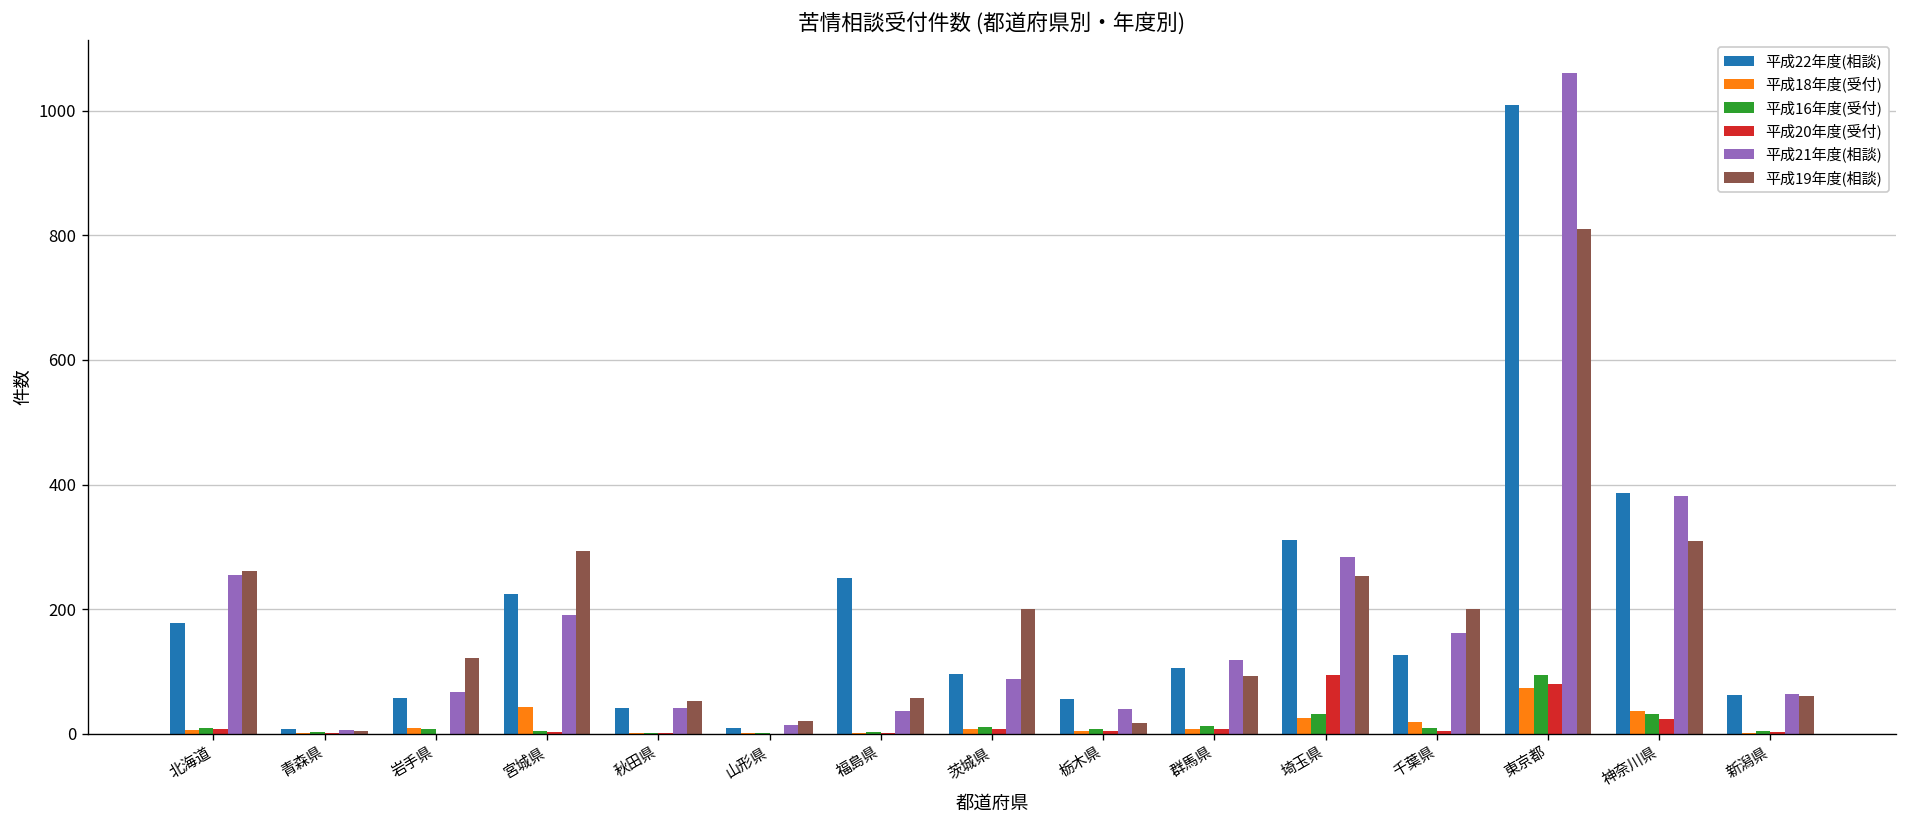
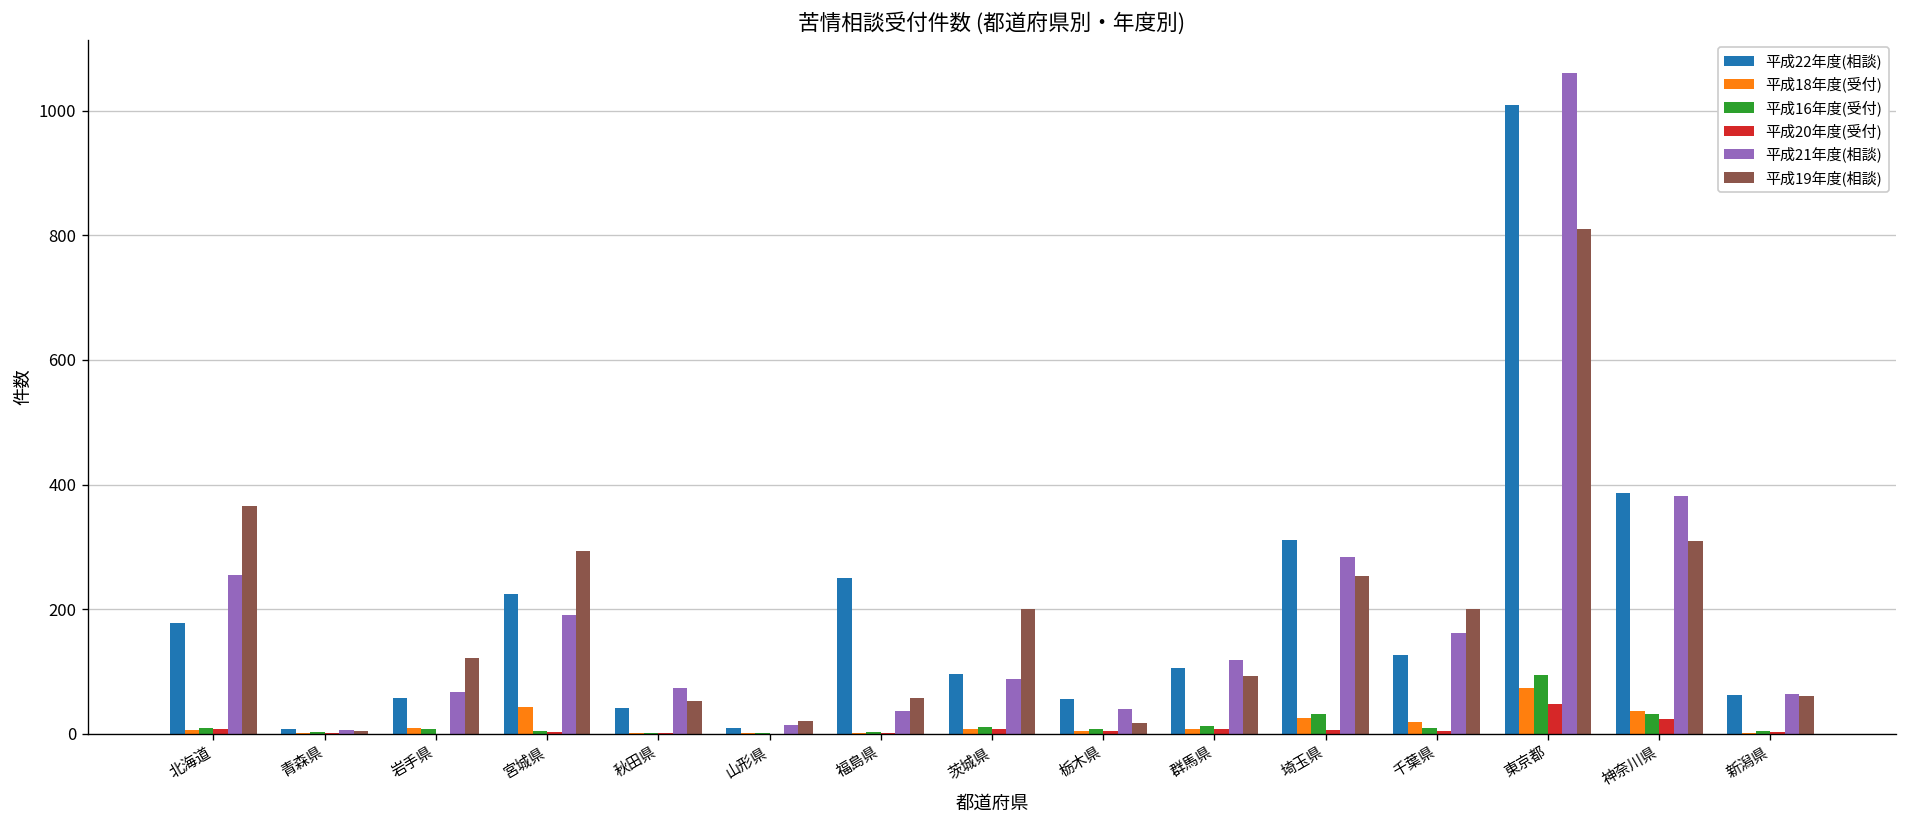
  {
    "平成22年度(相談)": {
      "北海道": 180,
      "青森県": 10,
      "岩手県": 60,
      "宮城県": 220,
      "秋田県": 40,
      "山形県": 10,
      "福島県": 250,
      "茨城県": 100,
      "栃木県": 60,
      "群馬県": 110,
      "埼玉県": 310,
      "千葉県": 130,
      "東京都": 1010,
      "神奈川県": 390,
      "新潟県": 60
    },
    "平成18年度(受付)": {
      "北海道": 10,
      "岩手県": 10,
      "宮城県": 40,
      "茨城県": 10,
      "群馬県": 10,
      "埼玉県": 30,
      "千葉県": 20,
      "東京都": 70,
      "神奈川県": 40
    },
    "平成16年度(受付)": {
      "北海道": 10,
      "岩手県": 10,
      "宮城県": 10,
      "茨城県": 10,
      "栃木県": 10,
      "群馬県": 10,
      "埼玉県": 30,
      "千葉県": 10,
      "東京都": 90,
      "神奈川県": 30,
      "新潟県": 10
    },
    "平成20年度(受付)": {
      "北海道": 10,
      "岩手県": 0,
      "山形県": 0,
      "茨城県": 10,
      "群馬県": 10,
-     "埼玉県": 90,
+     "埼玉県": 10,
      "千葉県": 10,
-     "東京都": 80,
+     "東京都": 50,
      "神奈川県": 20
    },
    "平成21年度(相談)": {
      "北海道": 260,
      "青森県": 10,
      "岩手県": 70,
      "宮城県": 190,
-     "秋田県": 40,
+     "秋田県": 70,
      "山形県": 10,
      "福島県": 40,
      "茨城県": 90,
      "栃木県": 40,
      "群馬県": 120,
      "埼玉県": 280,
      "千葉県": 160,
      "東京都": 1060,
      "神奈川県": 380,
      "新潟県": 60
    },
    "平成19年度(相談)": {
-     "北海道": 260,
+     "北海道": 370,
      "青森県": 10,
      "岩手県": 120,
      "宮城県": 290,
      "秋田県": 50,
      "山形県": 20,
      "福島県": 60,
      "茨城県": 200,
      "栃木県": 20,
      "群馬県": 90,
      "埼玉県": 250,
      "千葉県": 200,
      "東京都": 810,
      "神奈川県": 310,
      "新潟県": 60
    }
  }
